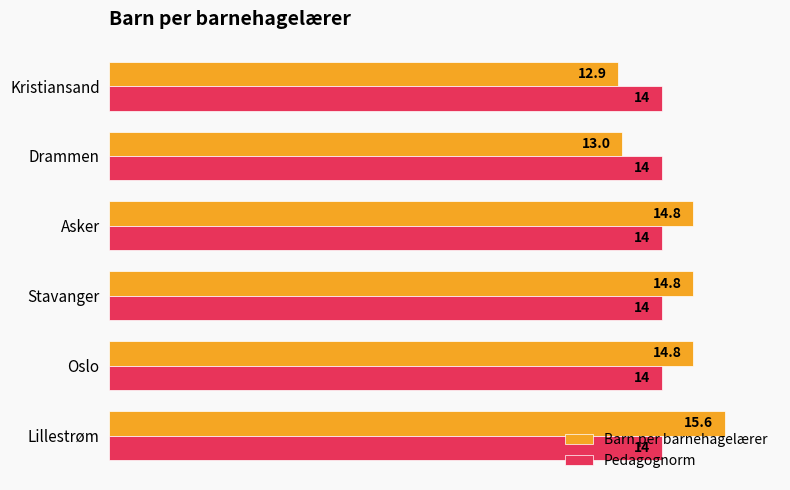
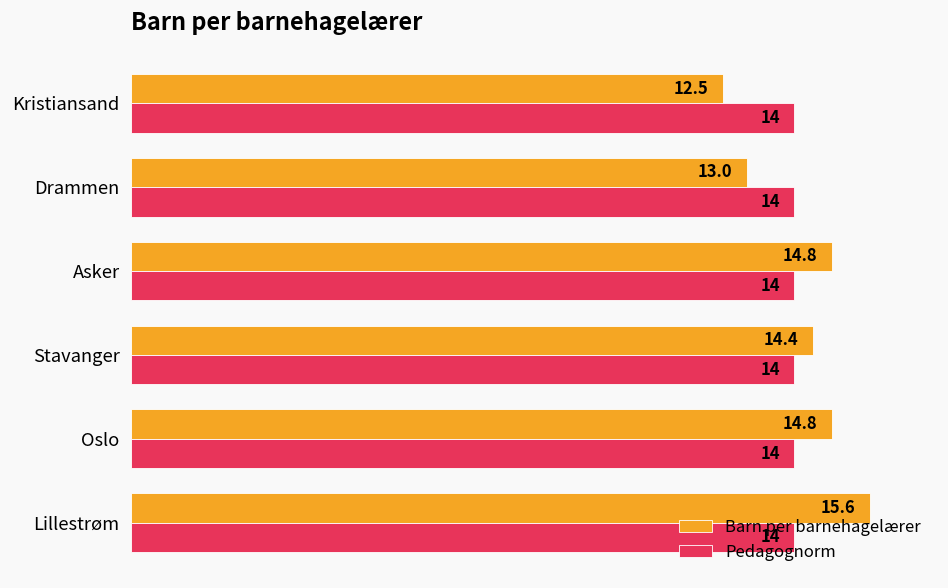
  {
    "Barn per barnehagelærer": {
-     "Kristiansand": 12.9,
+     "Kristiansand": 12.5,
      "Drammen": 13.0,
      "Asker": 14.8,
-     "Stavanger": 14.8,
+     "Stavanger": 14.4,
      "Oslo": 14.8,
      "Lillestrøm": 15.6
    },
    "Pedagognorm": {
      "Kristiansand": 14,
      "Drammen": 14,
      "Asker": 14,
      "Stavanger": 14,
      "Oslo": 14,
      "Lillestrøm": 14
    }
  }
